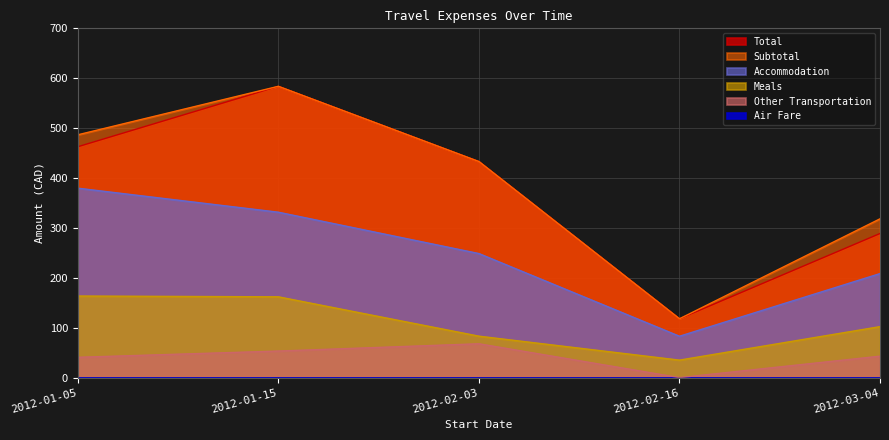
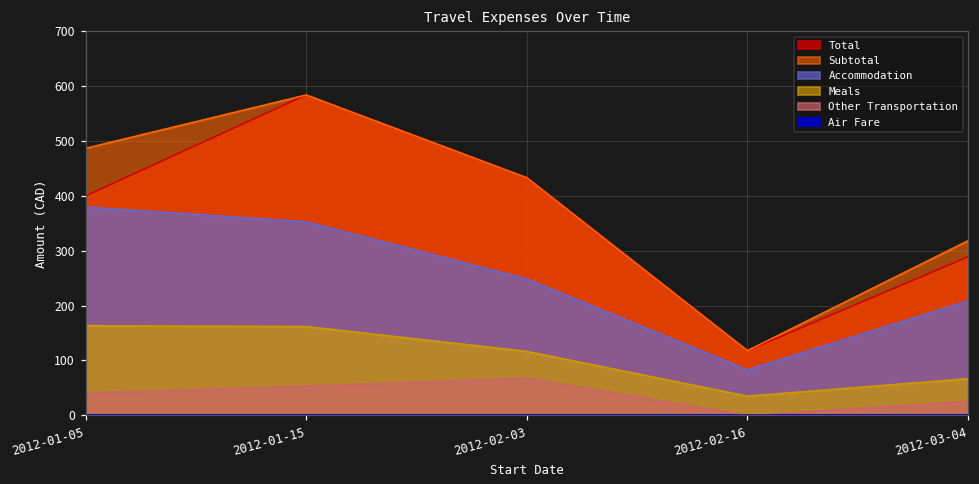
  {
    "Total": {
-     "2012-01-05": 460,
+     "2012-01-05": 400,
      "2012-03-04": 290
    },
    "Subtotal": {
      "2012-01-05": 490,
      "2012-03-04": 320
    },
    "Accommodation": {
      "2012-01-05": 380,
-     "2012-01-15": 330,
+     "2012-01-15": 350,
      "2012-02-03": 250,
      "2012-02-16": 80,
      "2012-03-04": 210
    },
    "Meals": {
      "2012-01-05": 160,
      "2012-01-15": 160,
-     "2012-02-03": 80,
+     "2012-02-03": 120,
      "2012-02-16": 40,
-     "2012-03-04": 100
+     "2012-03-04": 70
    },
    "Other Transportation": {
      "2012-01-05": 40,
      "2012-01-15": 50,
      "2012-02-03": 70,
-     "2012-03-04": 40
+     "2012-03-04": 30
    },
    "Air Fare": {
      "2012-01-05": 0,
      "2012-01-15": 0,
      "2012-02-03": 0,
      "2012-03-04": 0
    }
  }
